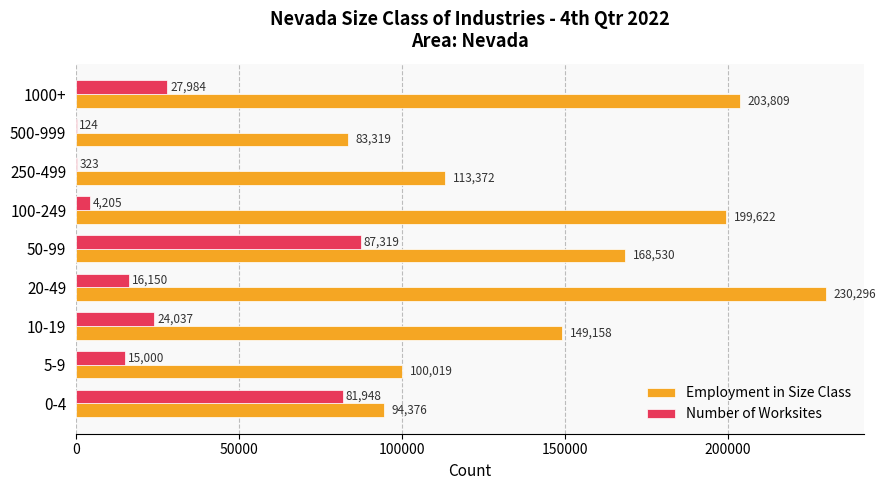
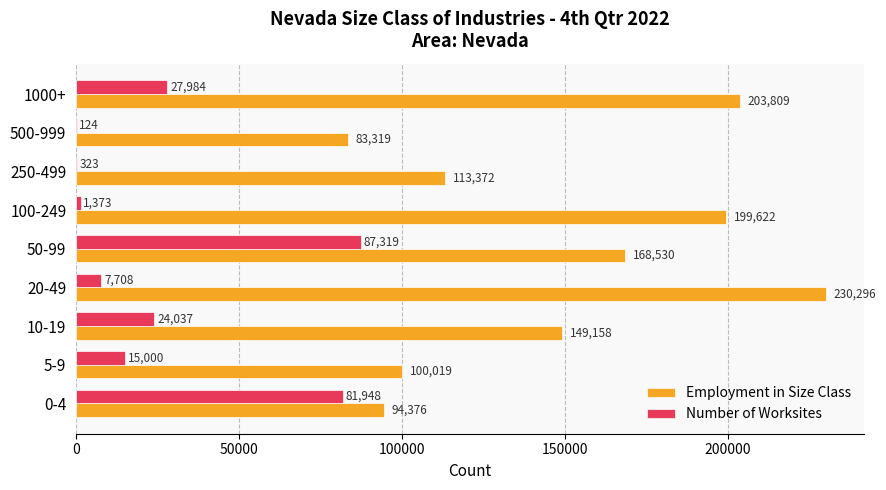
  {
    "Employment in Size Class": {
      "1000+": "203,809",
      "500-999": "83,319",
      "250-499": "113,372",
      "100-249": "199,622",
      "50-99": "168,530",
      "20-49": "230,296",
      "10-19": "149,158",
      "5-9": "100,019",
      "0-4": "94,376"
    },
    "Number of Worksites": {
      "1000+": "27,984",
      "500-999": "124",
      "250-499": "323",
-     "100-249": "4,205",
+     "100-249": "1,373",
      "50-99": "87,319",
-     "20-49": "16,150",
+     "20-49": "7,708",
      "10-19": "24,037",
      "5-9": "15,000",
      "0-4": "81,948"
    }
  }
